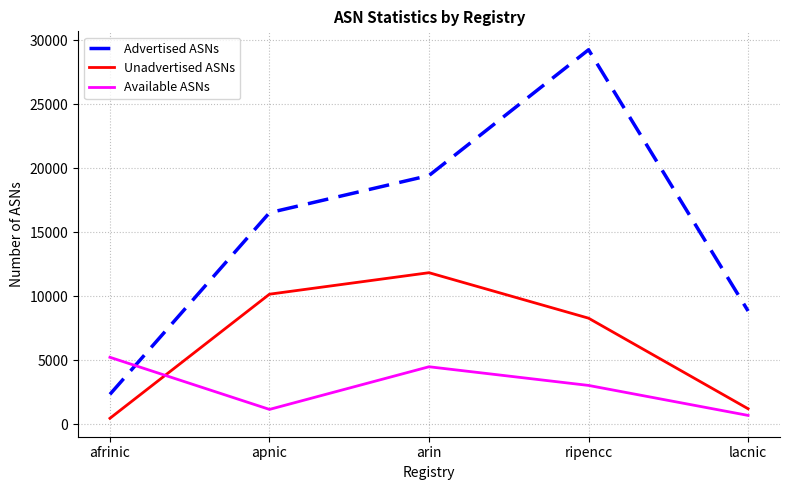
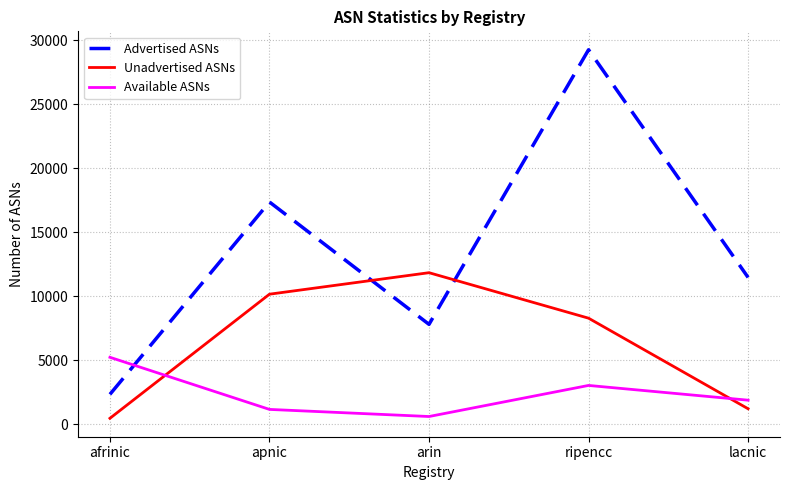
  {
    "Advertised ASNs": {
      "afrinic": 2300,
-     "apnic": 16500,
-     "arin": 19400,
+     "apnic": 17400,
+     "arin": 7800,
      "ripencc": 29300,
-     "lacnic": 8800
+     "lacnic": 11500
    },
    "Unadvertised ASNs": {
      "afrinic": 500,
      "apnic": 10200,
      "arin": 11800,
      "ripencc": 8300,
      "lacnic": 1200
    },
    "Available ASNs": {
      "afrinic": 5200,
      "apnic": 1200,
-     "arin": 4500,
+     "arin": 600,
      "ripencc": 3000,
-     "lacnic": 700
+     "lacnic": 1900
    }
  }
